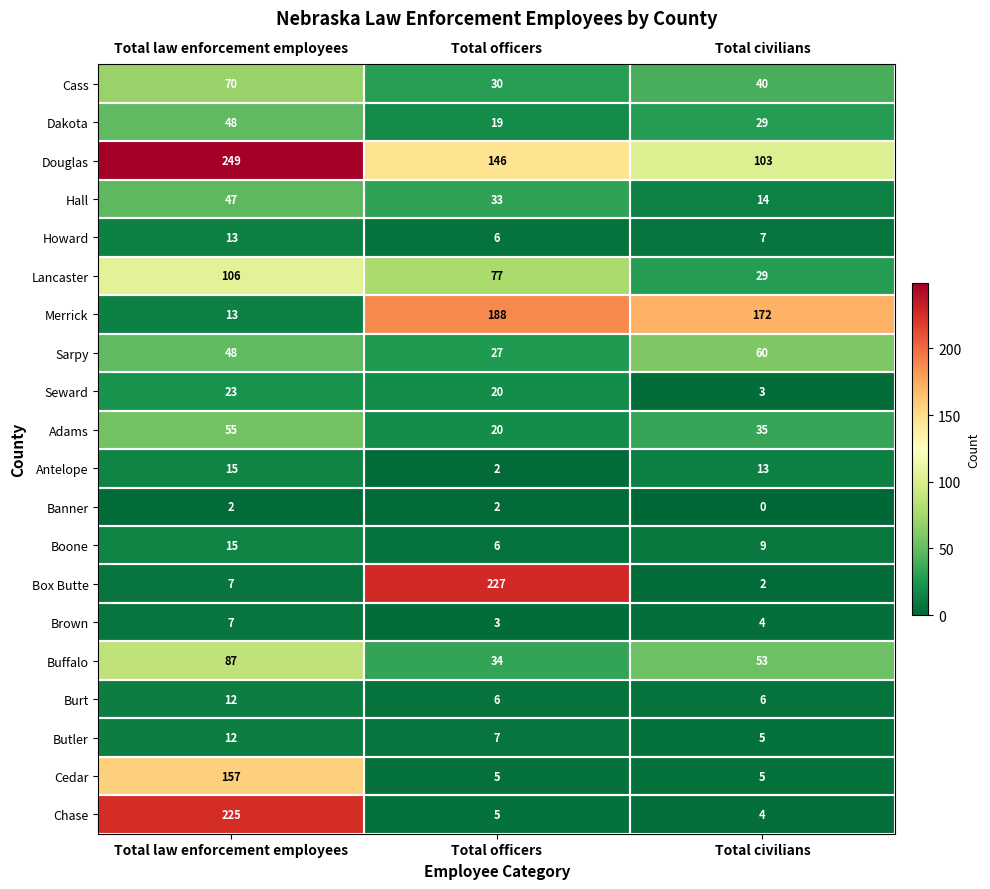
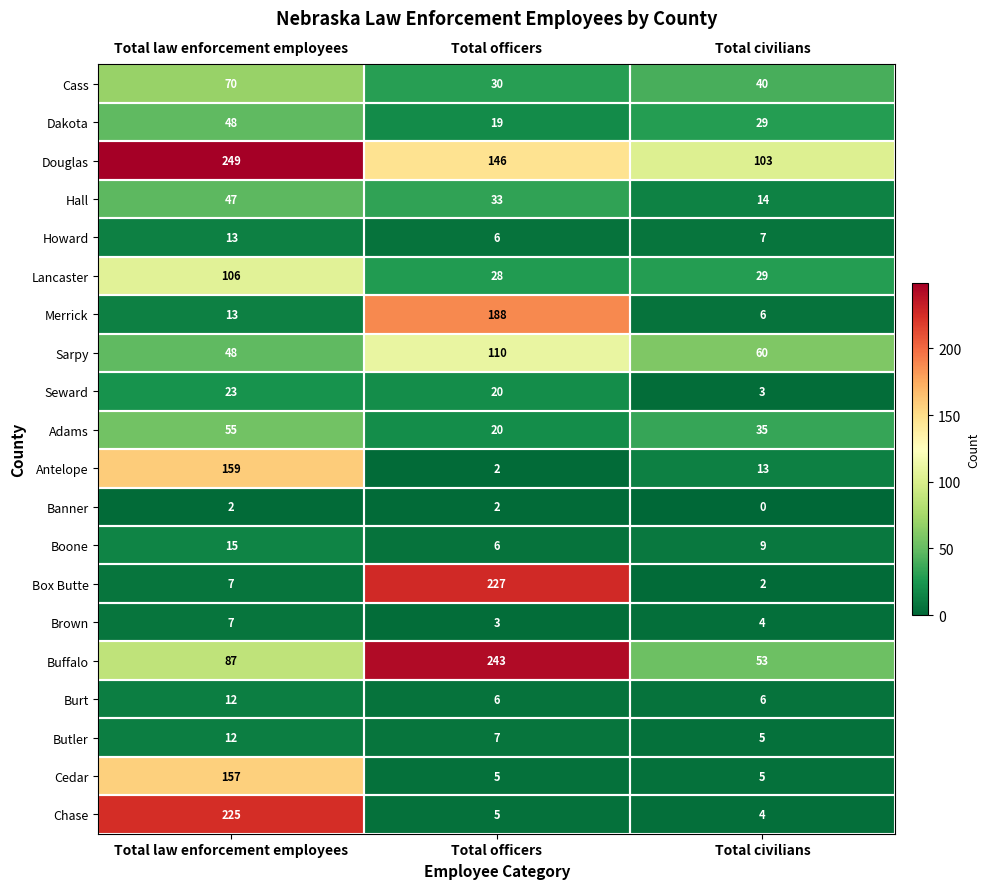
  {
    "Cass": {
      "Total law enforcement employees": 70,
      "Total officers": 30,
      "Total civilians": 40
    },
    "Dakota": {
      "Total law enforcement employees": 48,
      "Total officers": 19,
      "Total civilians": 29
    },
    "Douglas": {
      "Total law enforcement employees": 249,
      "Total officers": 146,
      "Total civilians": 103
    },
    "Hall": {
      "Total law enforcement employees": 47,
      "Total officers": 33,
      "Total civilians": 14
    },
    "Howard": {
      "Total law enforcement employees": 13,
      "Total officers": 6,
      "Total civilians": 7
    },
    "Lancaster": {
      "Total law enforcement employees": 106,
-     "Total officers": 77,
+     "Total officers": 28,
      "Total civilians": 29
    },
    "Merrick": {
      "Total law enforcement employees": 13,
      "Total officers": 188,
-     "Total civilians": 172
+     "Total civilians": 6
    },
    "Sarpy": {
      "Total law enforcement employees": 48,
-     "Total officers": 27,
+     "Total officers": 110,
      "Total civilians": 60
    },
    "Seward": {
      "Total law enforcement employees": 23,
      "Total officers": 20,
      "Total civilians": 3
    },
    "Adams": {
      "Total law enforcement employees": 55,
      "Total officers": 20,
      "Total civilians": 35
    },
    "Antelope": {
-     "Total law enforcement employees": 15,
+     "Total law enforcement employees": 159,
      "Total officers": 2,
      "Total civilians": 13
    },
    "Banner": {
      "Total law enforcement employees": 2,
      "Total officers": 2,
      "Total civilians": 0
    },
    "Boone": {
      "Total law enforcement employees": 15,
      "Total officers": 6,
      "Total civilians": 9
    },
    "Box Butte": {
      "Total law enforcement employees": 7,
      "Total officers": 227,
      "Total civilians": 2
    },
    "Brown": {
      "Total law enforcement employees": 7,
      "Total officers": 3,
      "Total civilians": 4
    },
    "Buffalo": {
      "Total law enforcement employees": 87,
-     "Total officers": 34,
+     "Total officers": 243,
      "Total civilians": 53
    },
    "Burt": {
      "Total law enforcement employees": 12,
      "Total officers": 6,
      "Total civilians": 6
    },
    "Butler": {
      "Total law enforcement employees": 12,
      "Total officers": 7,
      "Total civilians": 5
    },
    "Cedar": {
      "Total law enforcement employees": 157,
      "Total officers": 5,
      "Total civilians": 5
    },
    "Chase": {
      "Total law enforcement employees": 225,
      "Total officers": 5,
      "Total civilians": 4
    }
  }
